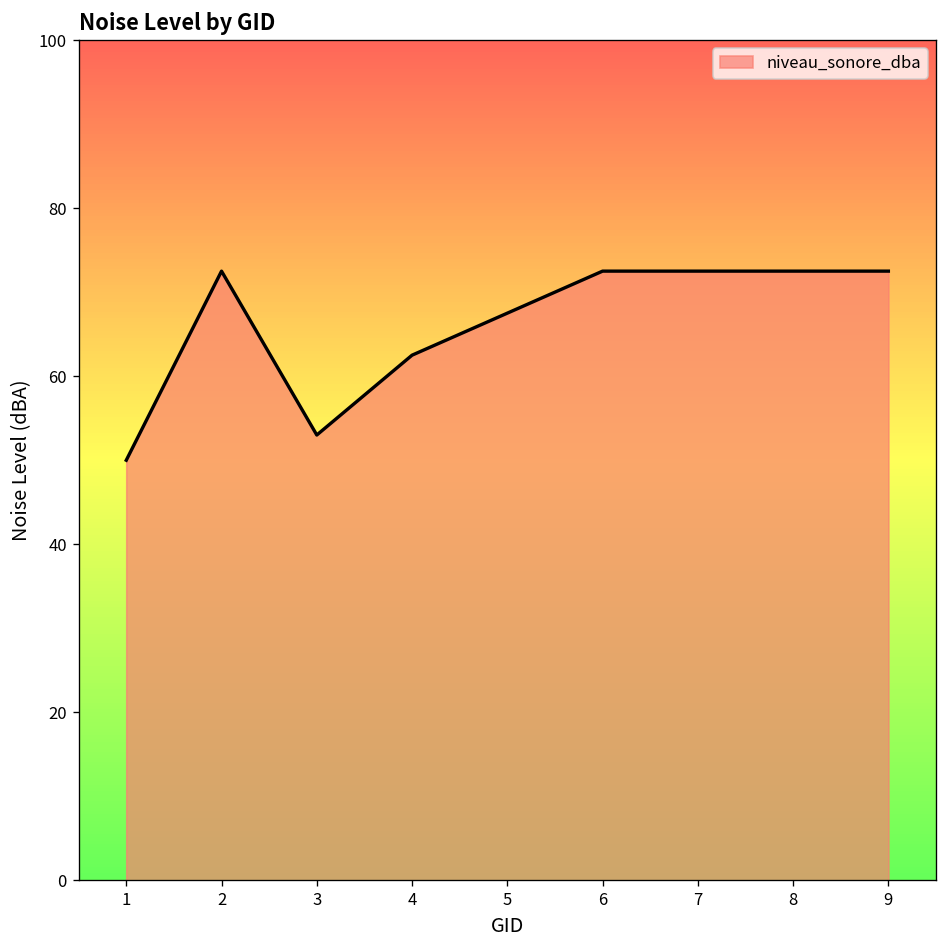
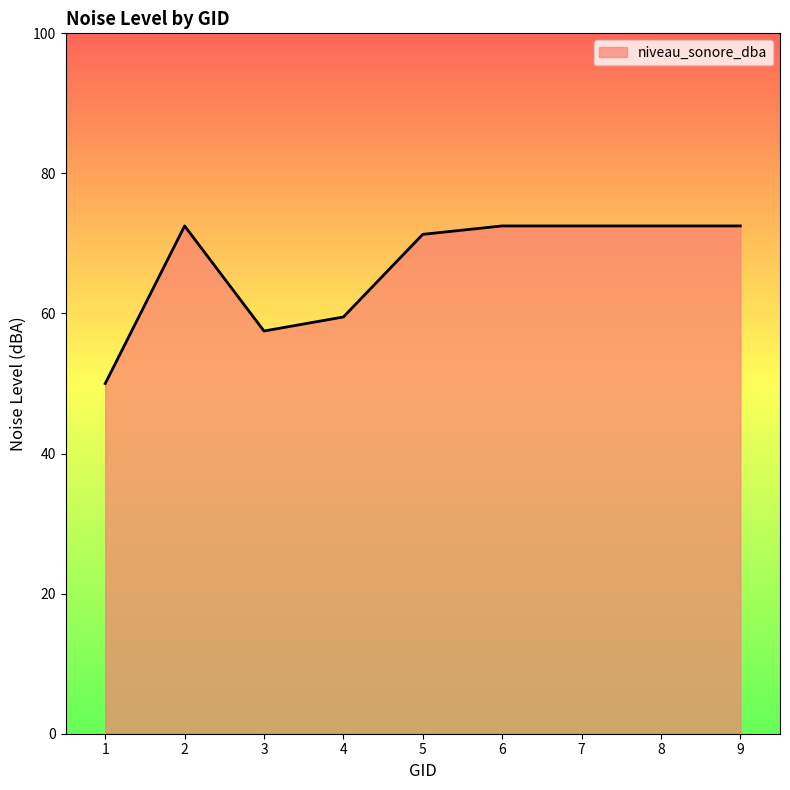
  {
    "1": 50,
    "2": 73,
-   "3": 53,
-   "4": 63,
-   "5": 68,
+   "3": 58,
+   "4": 60,
+   "5": 71,
    "6": 73,
    "7": 73,
    "8": 73,
    "9": 73
  }
